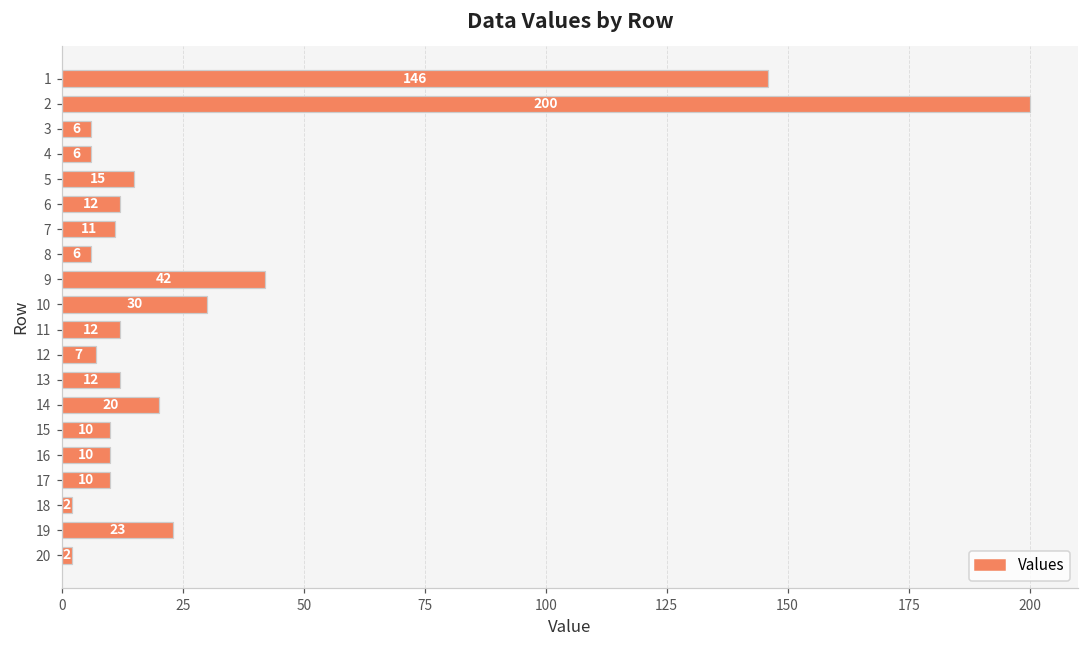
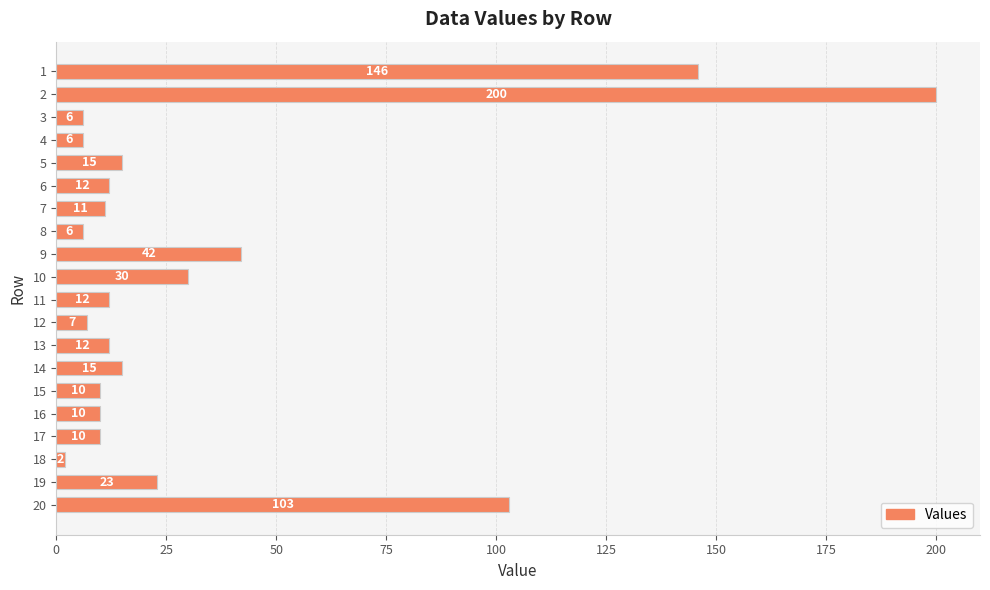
  {
    "1": 146,
    "2": 200,
    "3": 6,
    "4": 6,
    "5": 15,
    "6": 12,
    "7": 11,
    "8": 6,
    "9": 42,
    "10": 30,
    "11": 12,
    "12": 7,
    "13": 12,
-   "14": 20,
+   "14": 15,
    "15": 10,
    "16": 10,
    "17": 10,
    "18": 2,
    "19": 23,
-   "20": 2
+   "20": 103
  }
